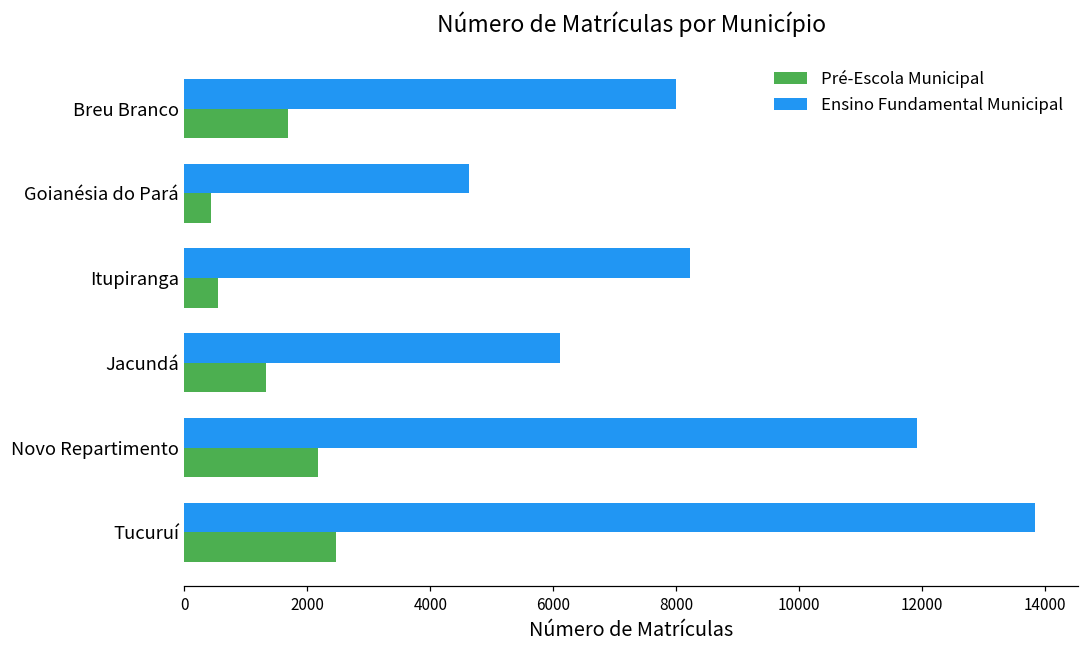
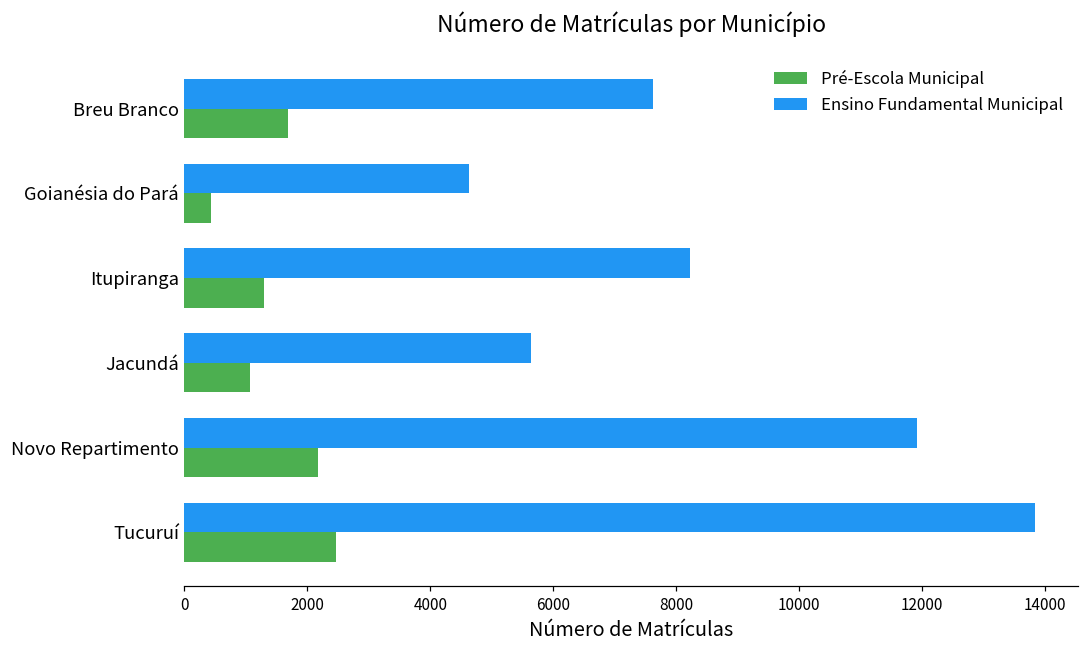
  {
    "Pré-Escola Municipal": {
      "Breu Branco": 1700,
      "Goianésia do Pará": 400,
-     "Itupiranga": 500,
-     "Jacundá": 1300,
+     "Itupiranga": 1300,
+     "Jacundá": 1100,
      "Novo Repartimento": 2200,
      "Tucuruí": 2500
    },
    "Ensino Fundamental Municipal": {
-     "Breu Branco": 8000,
+     "Breu Branco": 7600,
      "Goianésia do Pará": 4600,
      "Itupiranga": 8200,
-     "Jacundá": 6100,
+     "Jacundá": 5600,
      "Novo Repartimento": 11900,
      "Tucuruí": 13800
    }
  }
